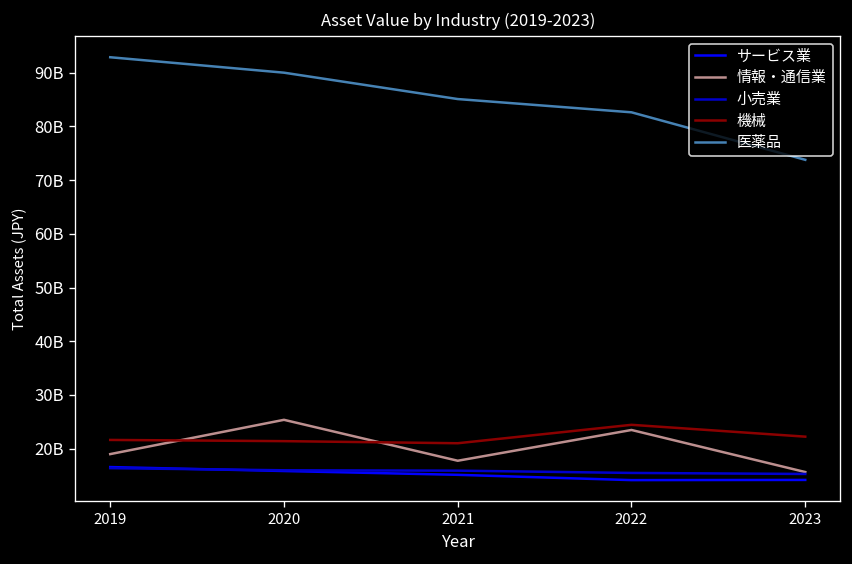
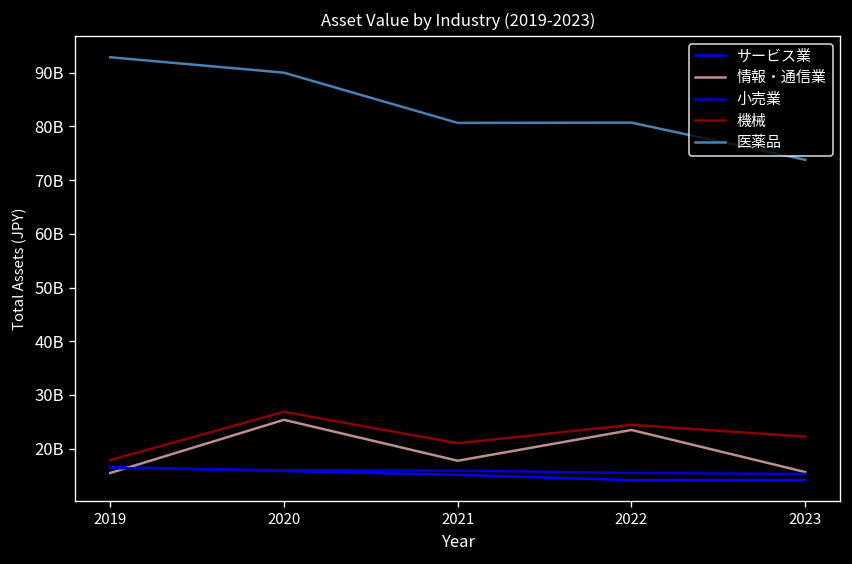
  {
    "情報・通信業": {
-     "2019": 19000000000,
+     "2019": 15000000000,
      "2020": 25000000000,
      "2021": 18000000000,
      "2022": 23000000000
    },
    "機械": {
-     "2019": 22000000000,
-     "2020": 21000000000,
+     "2019": 18000000000,
+     "2020": 27000000000,
      "2021": 21000000000,
      "2022": 24000000000,
      "2023": 22000000000
    },
    "医薬品": {
      "2019": 93000000000,
      "2020": 90000000000,
-     "2021": 85000000000,
-     "2022": 83000000000
+     "2021": 81000000000,
+     "2022": 81000000000
    }
  }
